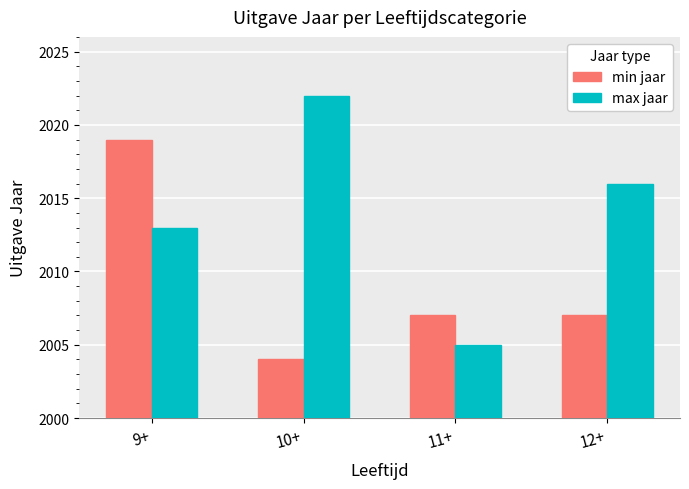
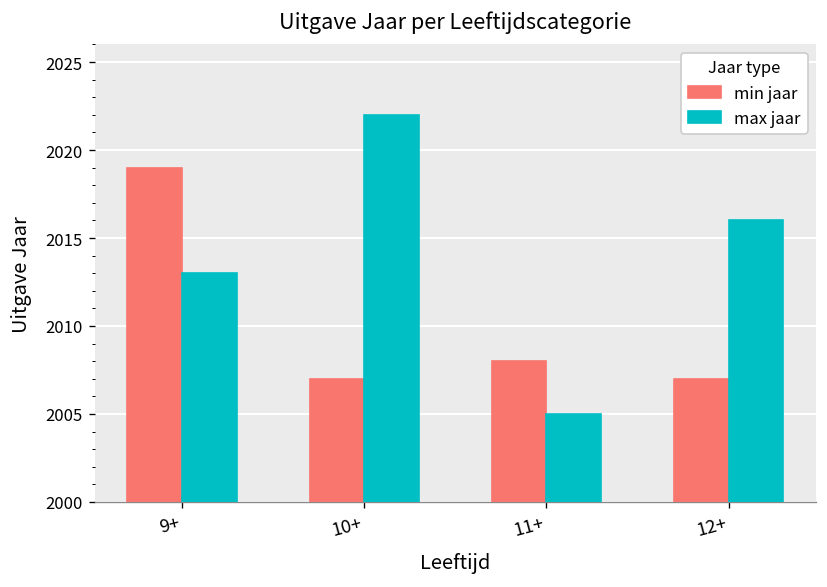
  {
    "min jaar": {
      "9+": 2019,
-     "10+": 2004,
-     "11+": 2007,
+     "10+": 2007,
+     "11+": 2008,
      "12+": 2007
    },
    "max jaar": {
      "9+": 2013,
      "10+": 2022,
      "11+": 2005,
      "12+": 2016
    }
  }
